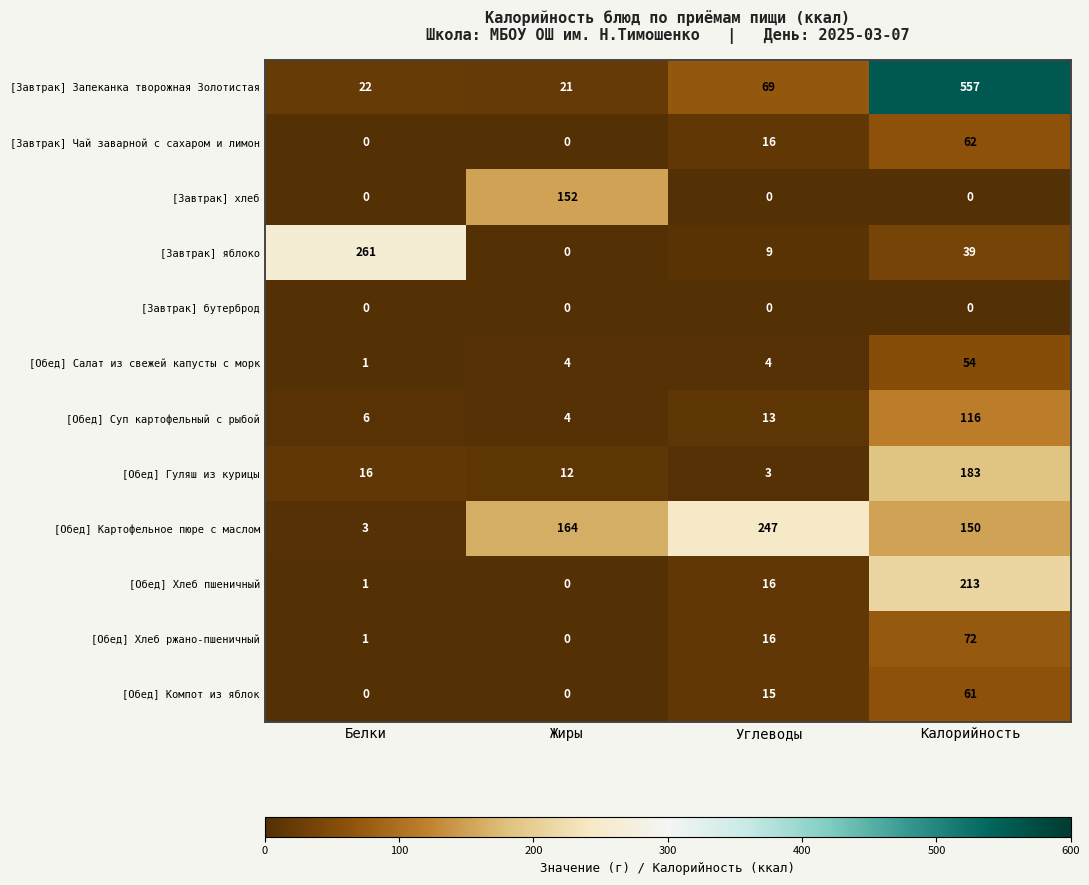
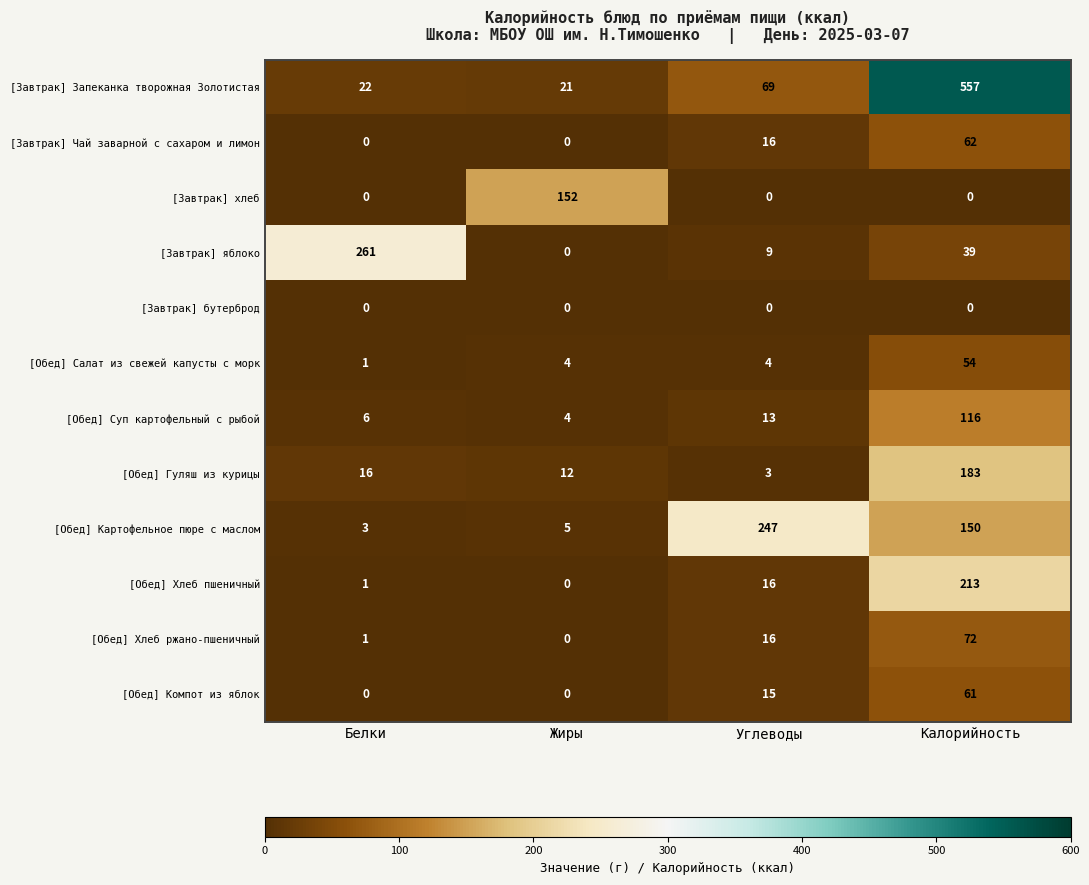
  {
    "[Завтрак] Запеканка творожная Золотистая": {
      "Белки": 22,
      "Жиры": 21,
      "Углеводы": 69,
      "Калорийность": 557
    },
    "[Завтрак] Чай заварной с сахаром и лимон": {
      "Белки": 0,
      "Жиры": 0,
      "Углеводы": 16,
      "Калорийность": 62
    },
    "[Завтрак] хлеб": {
      "Белки": 0,
      "Жиры": 152,
      "Углеводы": 0,
      "Калорийность": 0
    },
    "[Завтрак] яблоко": {
      "Белки": 261,
      "Жиры": 0,
      "Углеводы": 9,
      "Калорийность": 39
    },
    "[Завтрак] бутерброд": {
      "Белки": 0,
      "Жиры": 0,
      "Углеводы": 0,
      "Калорийность": 0
    },
    "[Обед] Салат из свежей капусты с морк": {
      "Белки": 1,
      "Жиры": 4,
      "Углеводы": 4,
      "Калорийность": 54
    },
    "[Обед] Суп картофельный с рыбой": {
      "Белки": 6,
      "Жиры": 4,
      "Углеводы": 13,
      "Калорийность": 116
    },
    "[Обед] Гуляш из курицы": {
      "Белки": 16,
      "Жиры": 12,
      "Углеводы": 3,
      "Калорийность": 183
    },
    "[Обед] Картофельное пюре с маслом": {
      "Белки": 3,
-     "Жиры": 164,
+     "Жиры": 5,
      "Углеводы": 247,
      "Калорийность": 150
    },
    "[Обед] Хлеб пшеничный": {
      "Белки": 1,
      "Жиры": 0,
      "Углеводы": 16,
      "Калорийность": 213
    },
    "[Обед] Хлеб ржано-пшеничный": {
      "Белки": 1,
      "Жиры": 0,
      "Углеводы": 16,
      "Калорийность": 72
    },
    "[Обед] Компот из яблок": {
      "Белки": 0,
      "Жиры": 0,
      "Углеводы": 15,
      "Калорийность": 61
    }
  }
